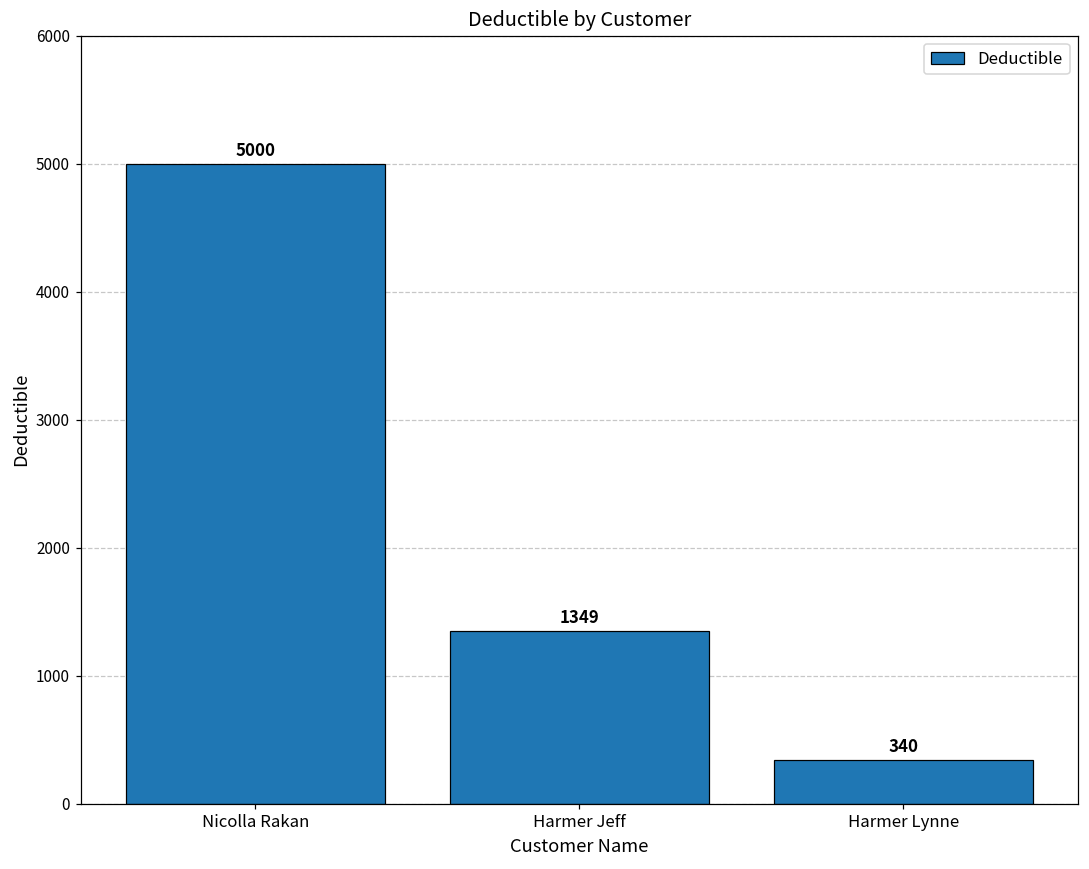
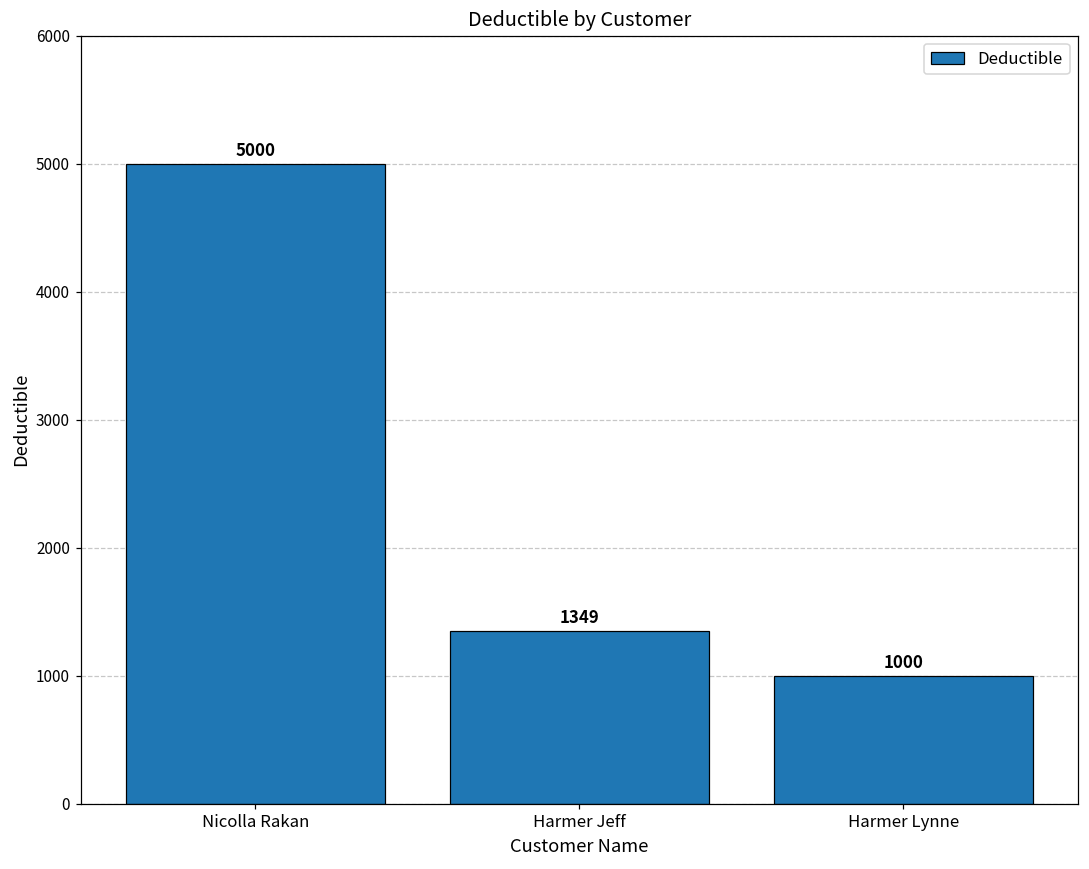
  {
    "Nicolla Rakan": 5000,
    "Harmer Jeff": 1349,
-   "Harmer Lynne": 340
+   "Harmer Lynne": 1000
  }
